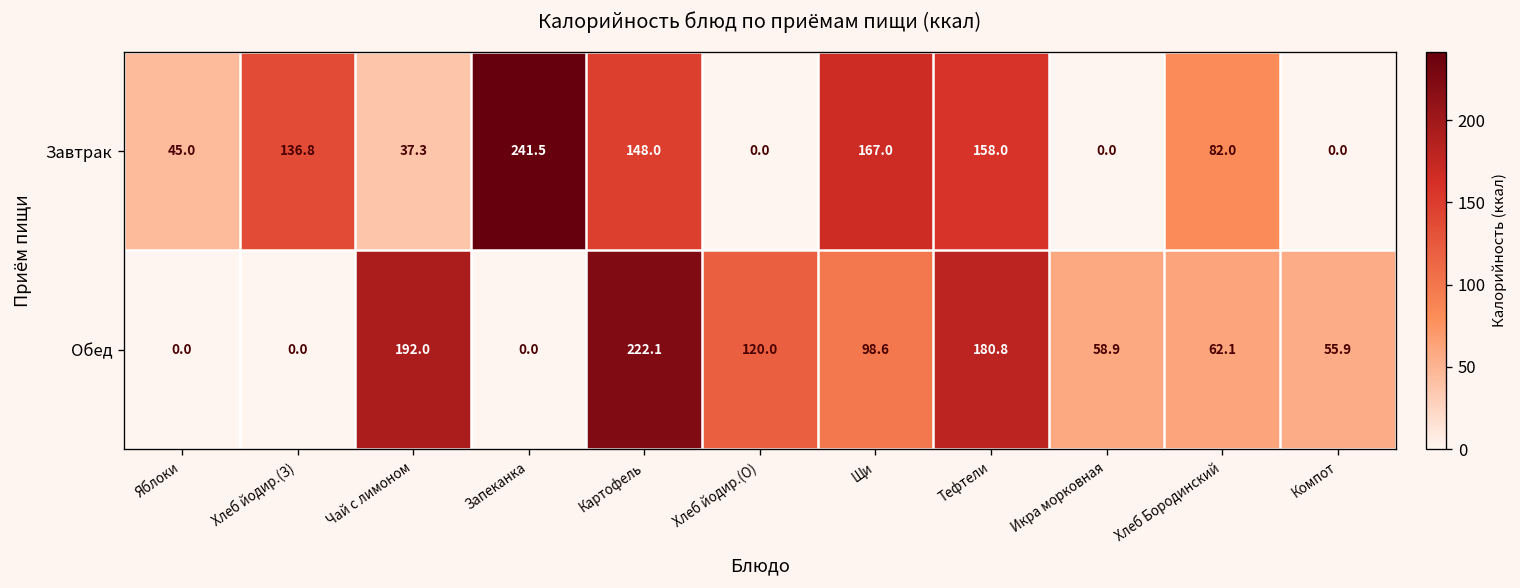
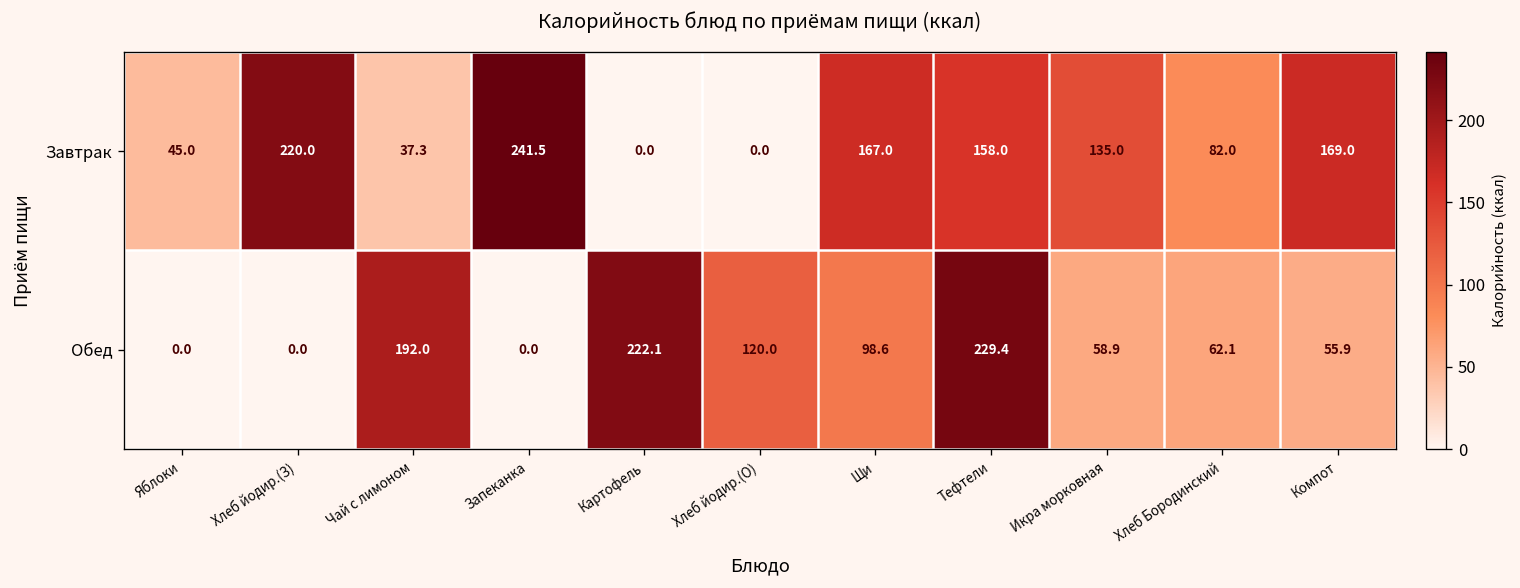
  {
    "Завтрак": {
      "Яблоки": 45.0,
-     "Хлеб йодир.(З)": 136.8,
+     "Хлеб йодир.(З)": 220.0,
      "Чай с лимоном": 37.3,
      "Запеканка": 241.5,
-     "Картофель": 148.0,
+     "Картофель": 0.0,
      "Хлеб йодир.(О)": 0.0,
      "Щи": 167.0,
      "Тефтели": 158.0,
-     "Икра морковная": 0.0,
+     "Икра морковная": 135.0,
      "Хлеб Бородинский": 82.0,
-     "Компот": 0.0
+     "Компот": 169.0
    },
    "Обед": {
      "Яблоки": 0.0,
      "Хлеб йодир.(З)": 0.0,
      "Чай с лимоном": 192.0,
      "Запеканка": 0.0,
      "Картофель": 222.1,
      "Хлеб йодир.(О)": 120.0,
      "Щи": 98.6,
-     "Тефтели": 180.8,
+     "Тефтели": 229.4,
      "Икра морковная": 58.9,
      "Хлеб Бородинский": 62.1,
      "Компот": 55.9
    }
  }
